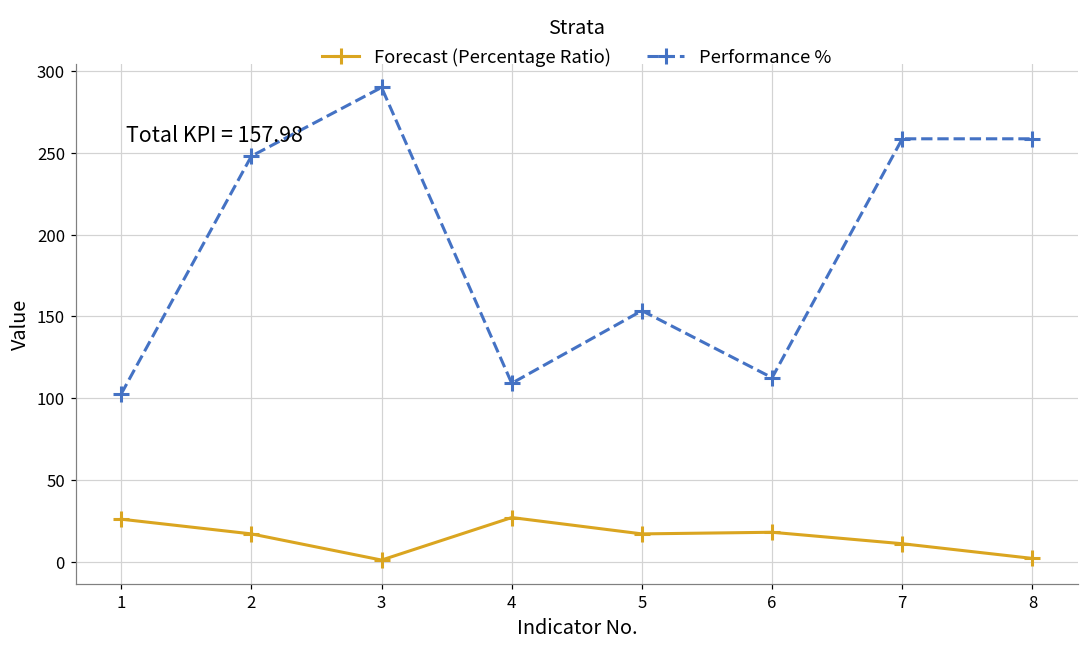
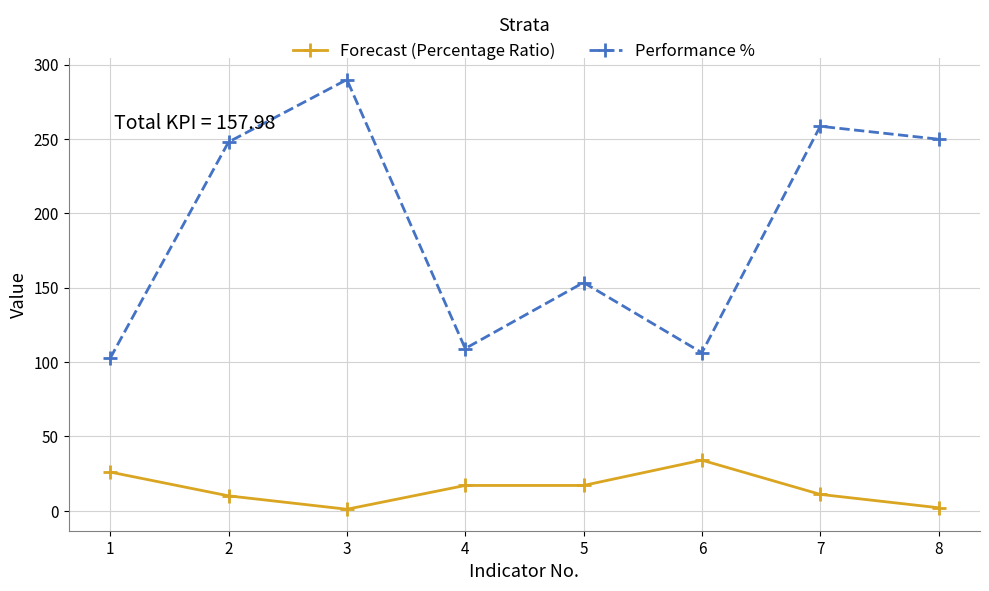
  {
    "Forecast (Percentage Ratio)": {
      "1": 26,
-     "2": 17,
+     "2": 10,
      "3": 1,
-     "4": 27,
+     "4": 17,
      "5": 17,
-     "6": 18,
+     "6": 34,
      "7": 11,
      "8": 2
    },
    "Performance %": {
      "1": 103,
      "3": 290,
      "4": 109,
      "5": 154,
-     "6": 113,
+     "6": 106,
      "7": 259,
-     "8": 259
+     "8": 250
    }
  }
